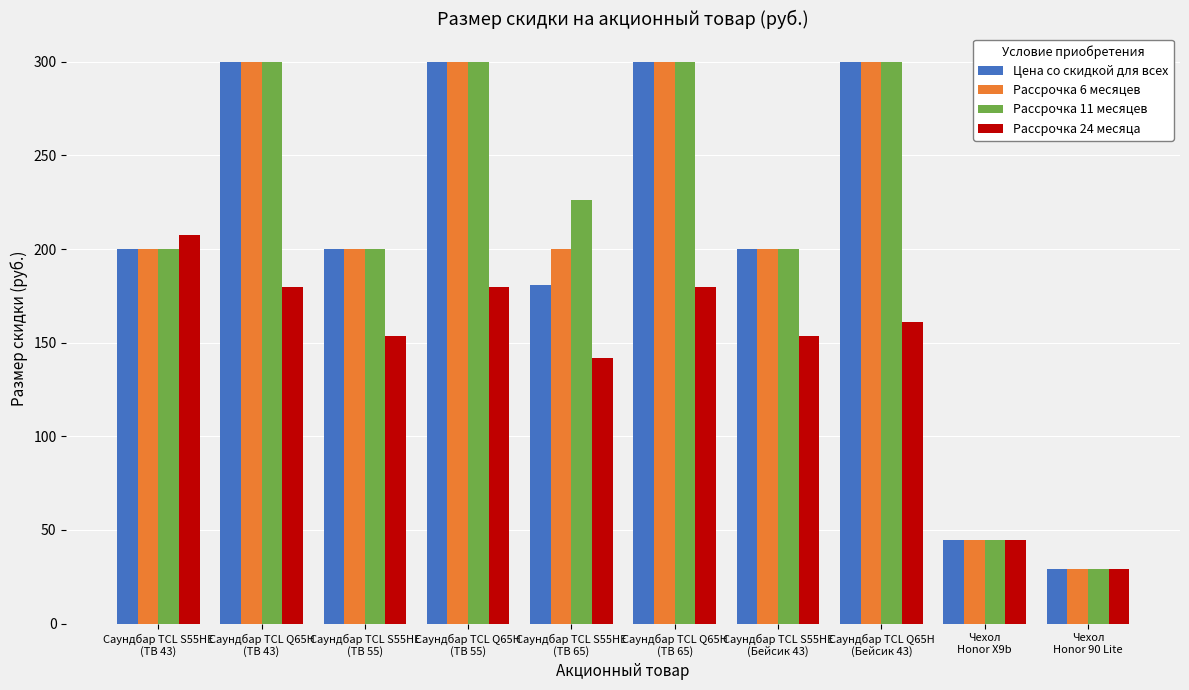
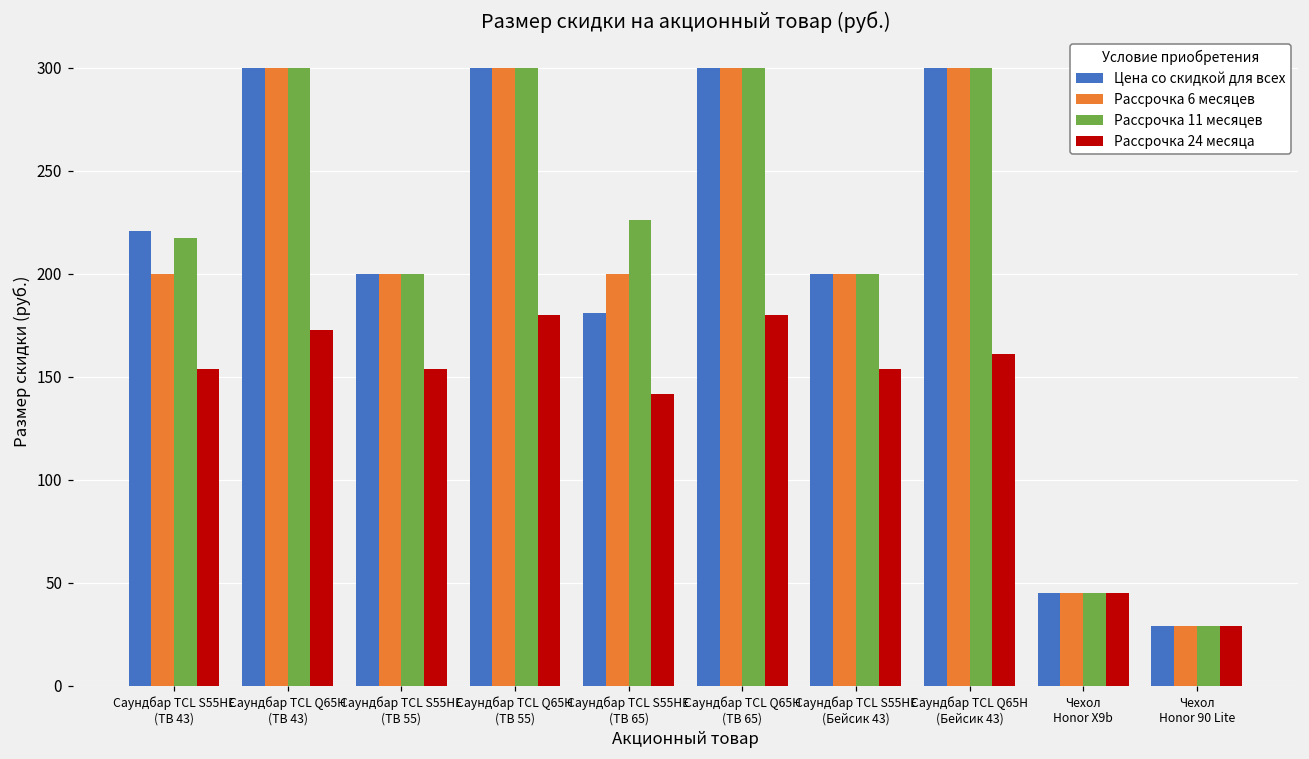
  {
    "Цена со скидкой для всех": {
-     "Саундбар TCL S55HE (ТВ 43)": 200,
+     "Саундбар TCL S55HE (ТВ 43)": 221,
      "Саундбар TCL Q65H (ТВ 43)": 300,
      "Саундбар TCL S55HE (ТВ 55)": 200,
      "Саундбар TCL Q65H (ТВ 55)": 300,
      "Саундбар TCL S55HE (ТВ 65)": 181,
      "Саундбар TCL Q65H (ТВ 65)": 300,
      "Саундбар TCL S55HE (Бейсик 43)": 200,
      "Саундбар TCL Q65H (Бейсик 43)": 300,
      "Чехол Honor X9b": 45,
      "Чехол Honor 90 Lite": 29
    },
    "Рассрочка 6 месяцев": {
      "Саундбар TCL S55HE (ТВ 43)": 200,
      "Саундбар TCL Q65H (ТВ 43)": 300,
      "Саундбар TCL S55HE (ТВ 55)": 200,
      "Саундбар TCL Q65H (ТВ 55)": 300,
      "Саундбар TCL S55HE (ТВ 65)": 200,
      "Саундбар TCL Q65H (ТВ 65)": 300,
      "Саундбар TCL S55HE (Бейсик 43)": 200,
      "Саундбар TCL Q65H (Бейсик 43)": 300,
      "Чехол Honor X9b": 45,
      "Чехол Honor 90 Lite": 29
    },
    "Рассрочка 11 месяцев": {
-     "Саундбар TCL S55HE (ТВ 43)": 200,
+     "Саундбар TCL S55HE (ТВ 43)": 217,
      "Саундбар TCL Q65H (ТВ 43)": 300,
      "Саундбар TCL S55HE (ТВ 55)": 200,
      "Саундбар TCL Q65H (ТВ 55)": 300,
      "Саундбар TCL S55HE (ТВ 65)": 226,
      "Саундбар TCL Q65H (ТВ 65)": 300,
      "Саундбар TCL S55HE (Бейсик 43)": 200,
      "Саундбар TCL Q65H (Бейсик 43)": 300,
      "Чехол Honor X9b": 45,
      "Чехол Honor 90 Lite": 29
    },
    "Рассрочка 24 месяца": {
-     "Саундбар TCL S55HE (ТВ 43)": 208,
-     "Саундбар TCL Q65H (ТВ 43)": 180,
+     "Саундбар TCL S55HE (ТВ 43)": 154,
+     "Саундбар TCL Q65H (ТВ 43)": 173,
      "Саундбар TCL S55HE (ТВ 55)": 154,
      "Саундбар TCL Q65H (ТВ 55)": 180,
      "Саундбар TCL S55HE (ТВ 65)": 142,
      "Саундбар TCL Q65H (ТВ 65)": 180,
      "Саундбар TCL S55HE (Бейсик 43)": 154,
      "Саундбар TCL Q65H (Бейсик 43)": 161,
      "Чехол Honor X9b": 45,
      "Чехол Honor 90 Lite": 29
    }
  }
